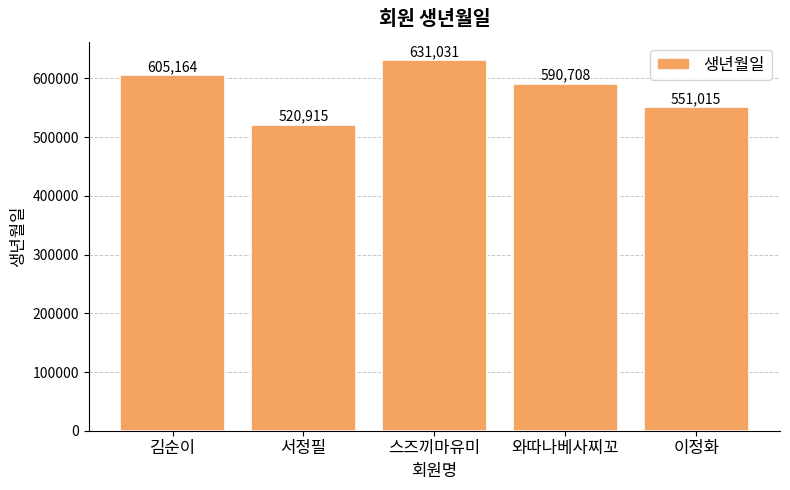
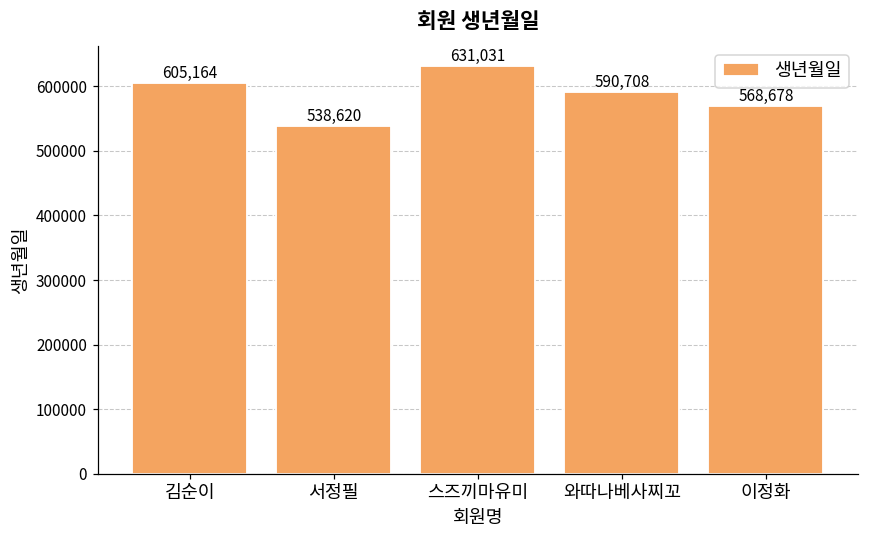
  {
    "김순이": "605,164",
-   "서정필": "520,915",
+   "서정필": "538,620",
    "스즈끼마유미": "631,031",
    "와따나베사찌꼬": "590,708",
-   "이정화": "551,015"
+   "이정화": "568,678"
  }
